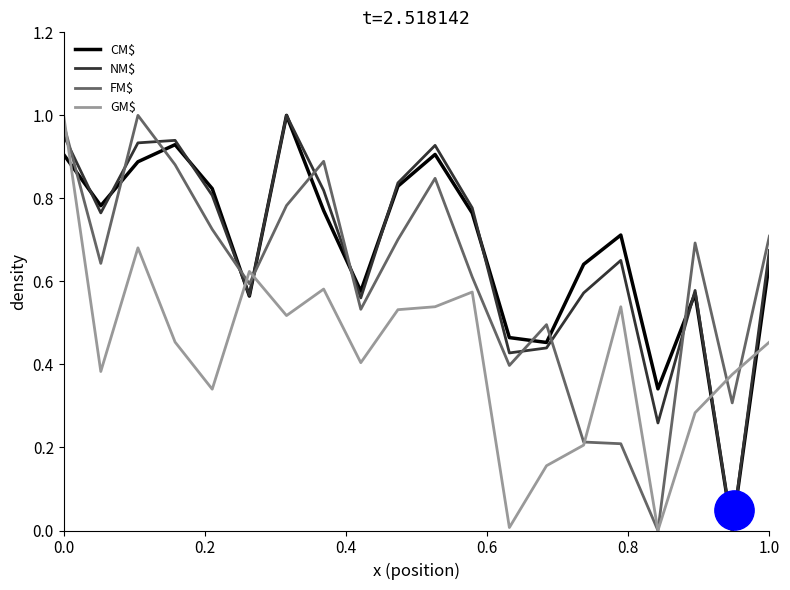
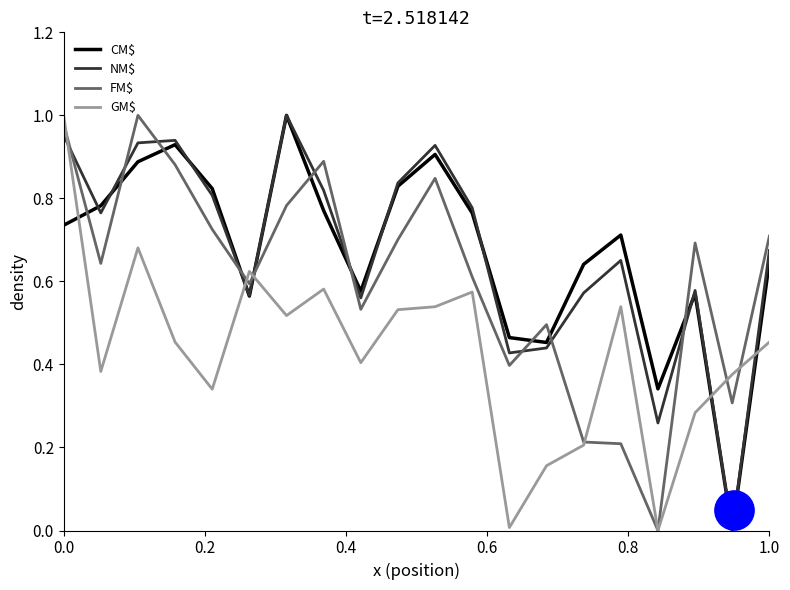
  {
    "CM$": {
-     "0.0": 0.91,
+     "0.0": 0.74,
      "1.0": 0.65
    },
    "NM$": {
      "0.0": 0.95,
      "1.0": 0.67
    },
    "FM$": {
      "0.0": 0.98,
      "1.0": 0.71
    },
    "GM$": {
      "0.0": 1.00,
      "1.0": 0.45
    }
  }
